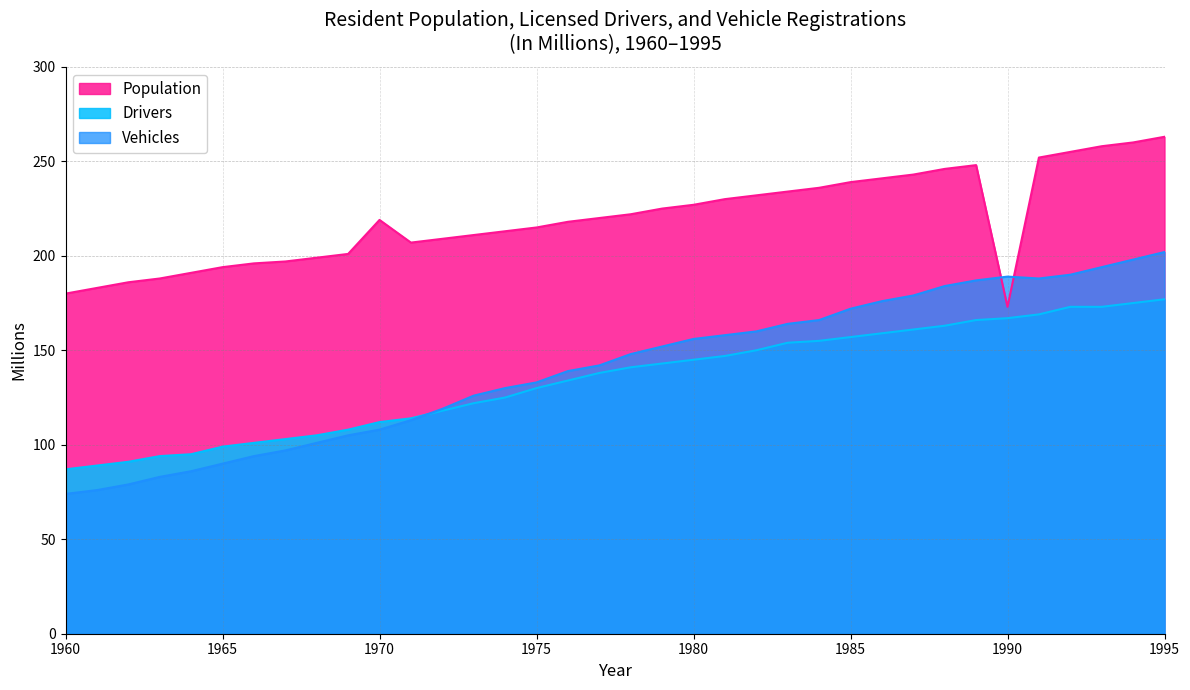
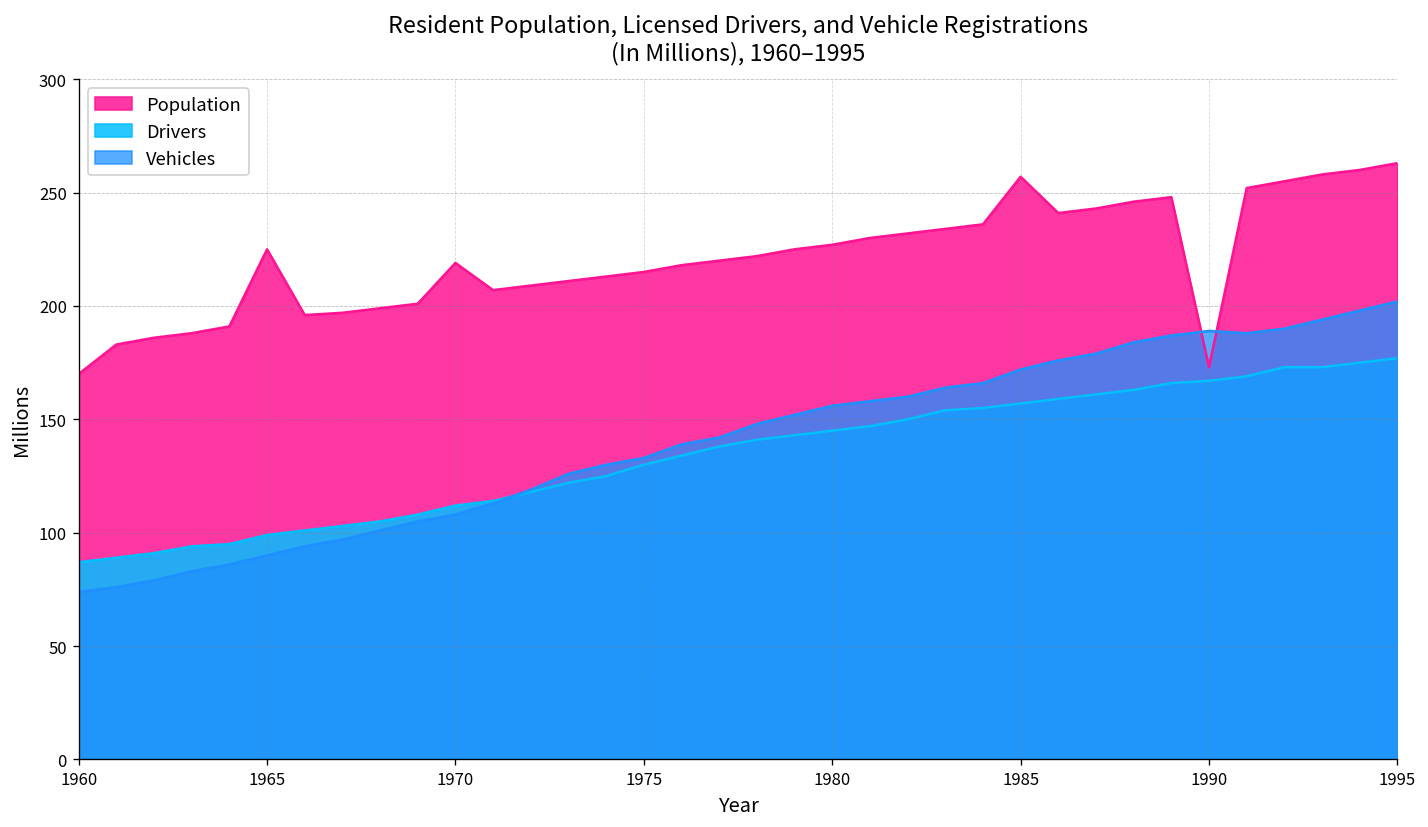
  {
    "Population": {
-     "1960": 180,
-     "1965": 194,
+     "1960": 170,
+     "1965": 225,
      "1970": 219,
      "1975": 215,
      "1980": 227,
-     "1985": 239,
+     "1985": 257,
      "1990": 173,
      "1995": 263
    }
  }
